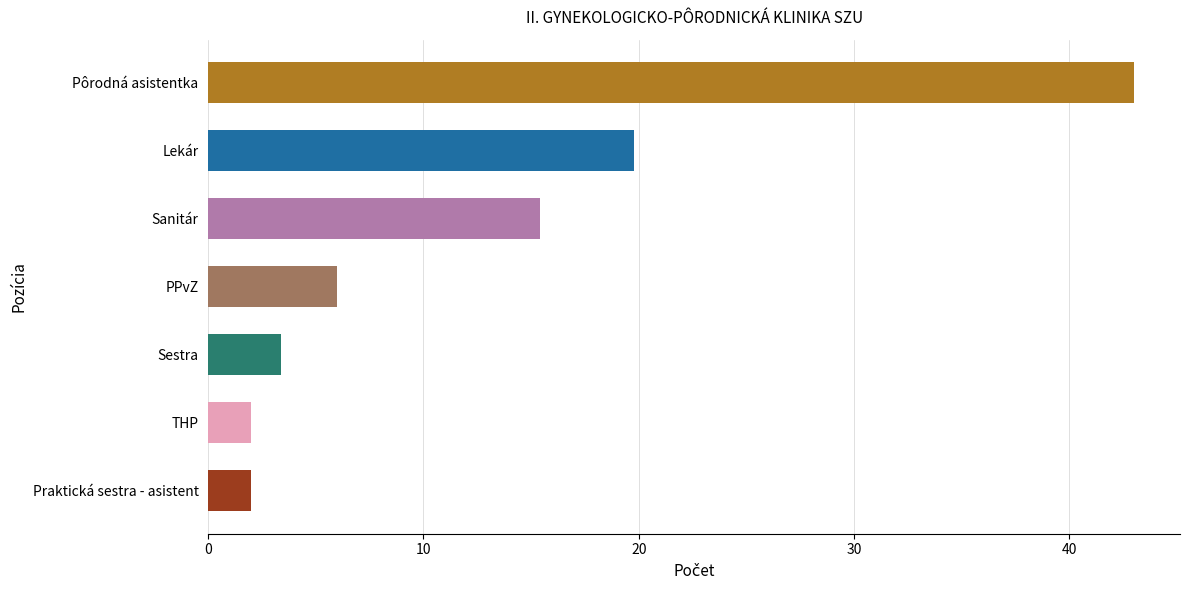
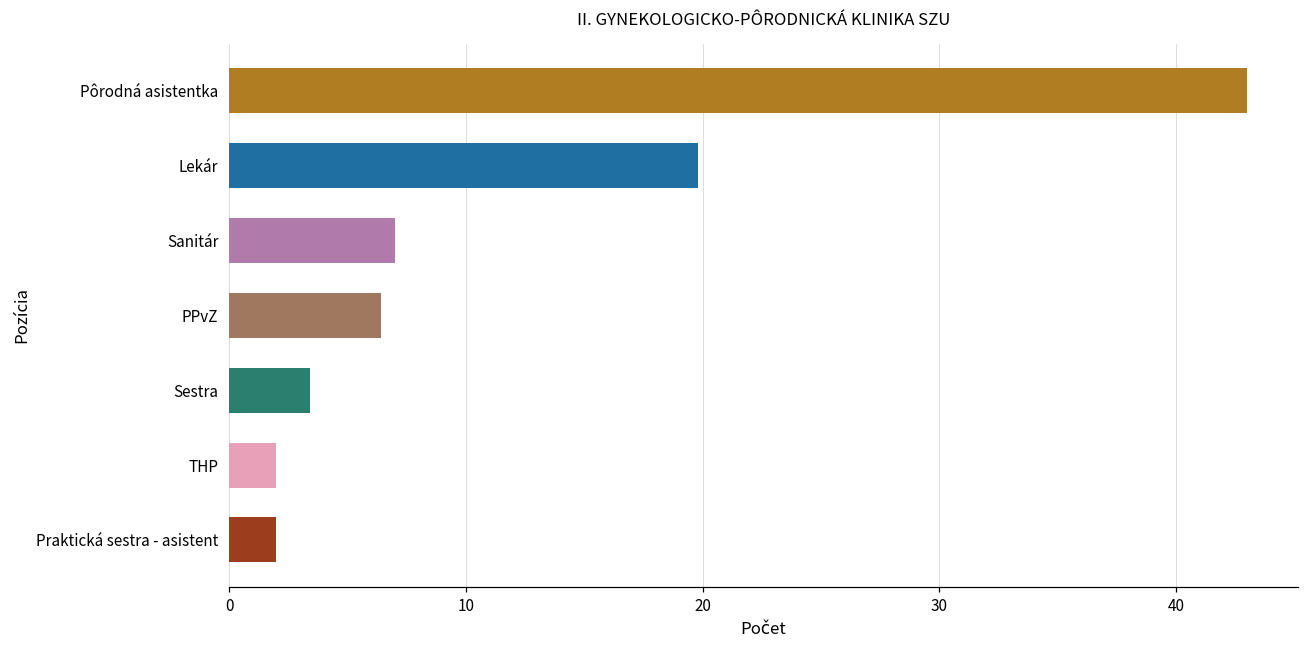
  {
    "Pôrodná asistentka": 43.0,
    "Lekár": 19.8,
-   "Sanitár": 15.4,
-   "PPvZ": 6.0,
+   "Sanitár": 7.0,
+   "PPvZ": 6.4,
    "Sestra": 3.4,
    "THP": 2.0,
    "Praktická sestra - asistent": 2.0
  }
